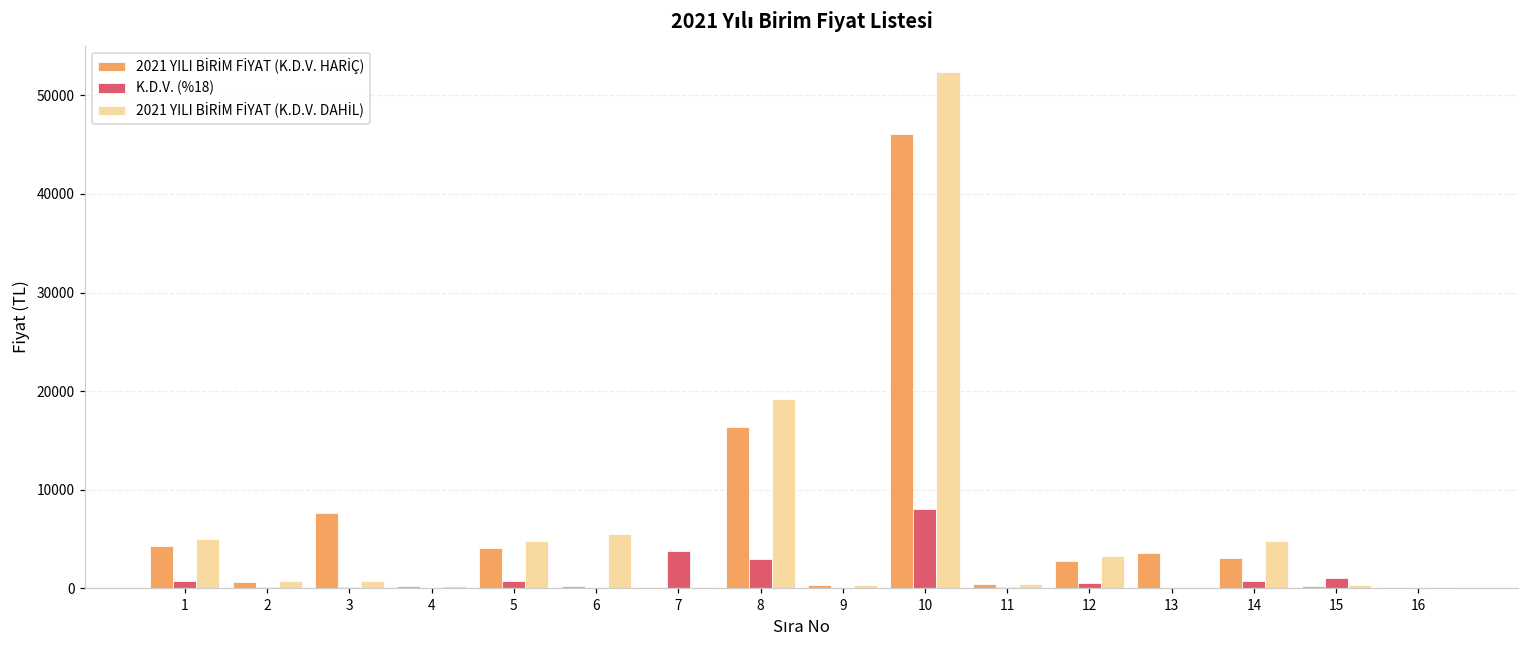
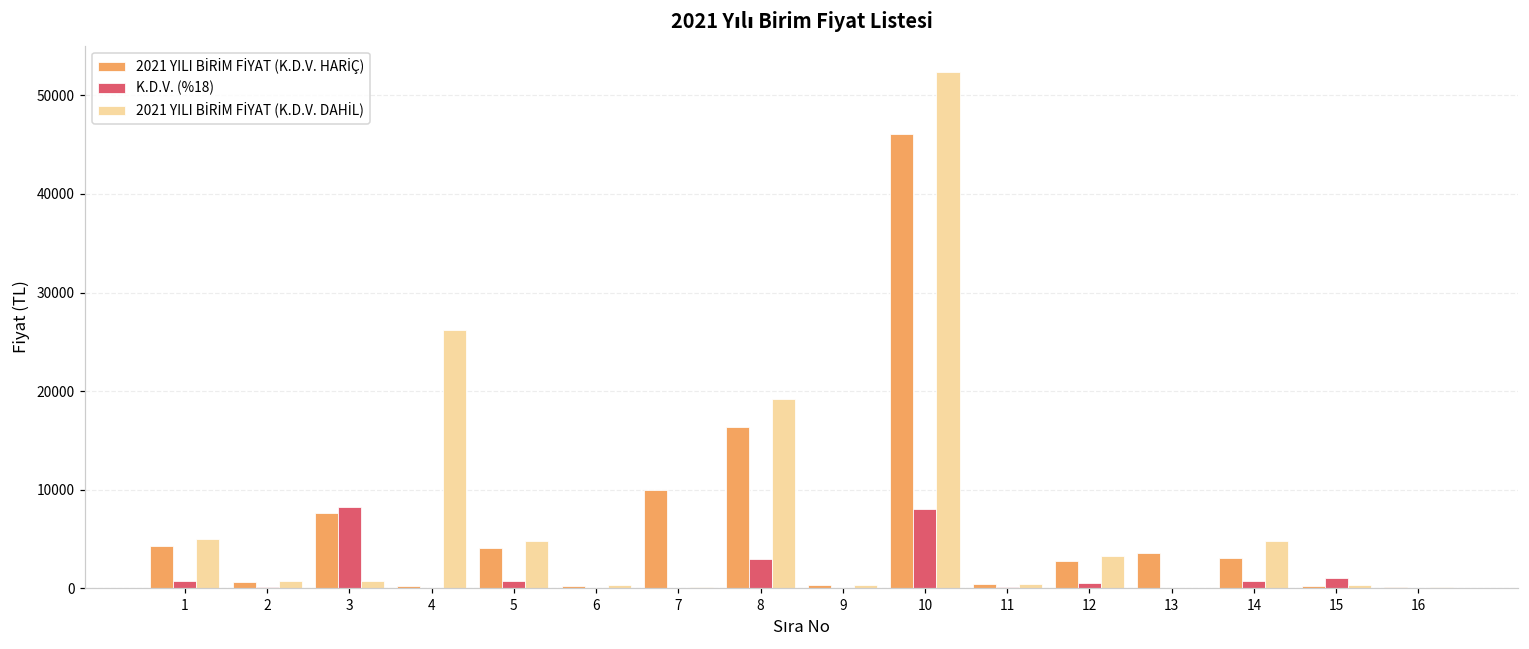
  {
    "2021 YILI BİRİM FİYAT (K.D.V. HARİÇ)": {
      "1": 4000,
      "2": 1000,
      "3": 8000,
      "5": 4000,
-     "7": 0,
+     "7": 10000,
      "8": 16000,
      "9": 0,
      "10": 46000,
      "11": 0,
      "12": 3000,
      "13": 4000,
      "14": 3000
    },
    "K.D.V. (%18)": {
      "1": 1000,
-     "3": 0,
+     "3": 8000,
      "5": 1000,
-     "7": 4000,
+     "7": 0,
      "8": 3000,
      "10": 8000,
      "12": 1000,
      "14": 1000,
      "15": 1000
    },
    "2021 YILI BİRİM FİYAT (K.D.V. DAHİL)": {
      "1": 5000,
      "2": 1000,
      "3": 1000,
-     "4": 0,
+     "4": 26000,
      "5": 5000,
-     "6": 6000,
+     "6": 0,
      "8": 19000,
      "9": 0,
      "10": 52000,
      "11": 0,
      "12": 3000,
      "14": 5000
    }
  }
